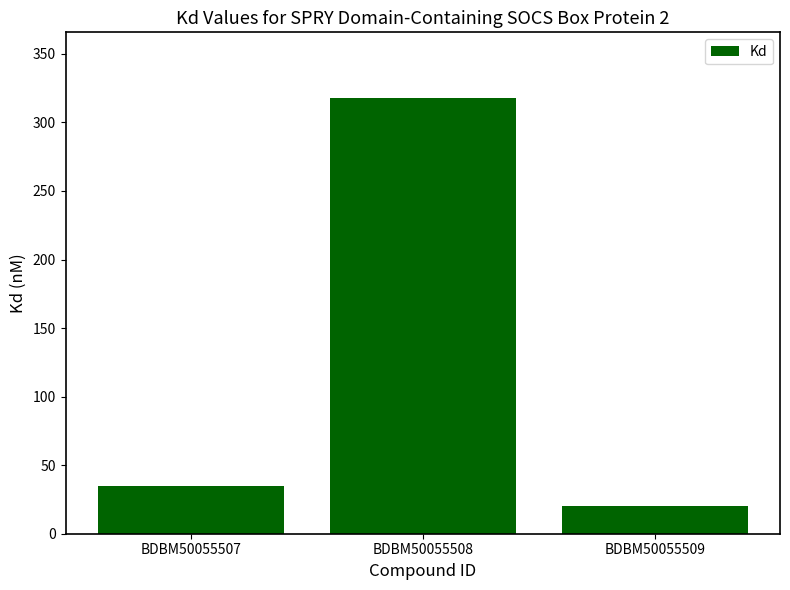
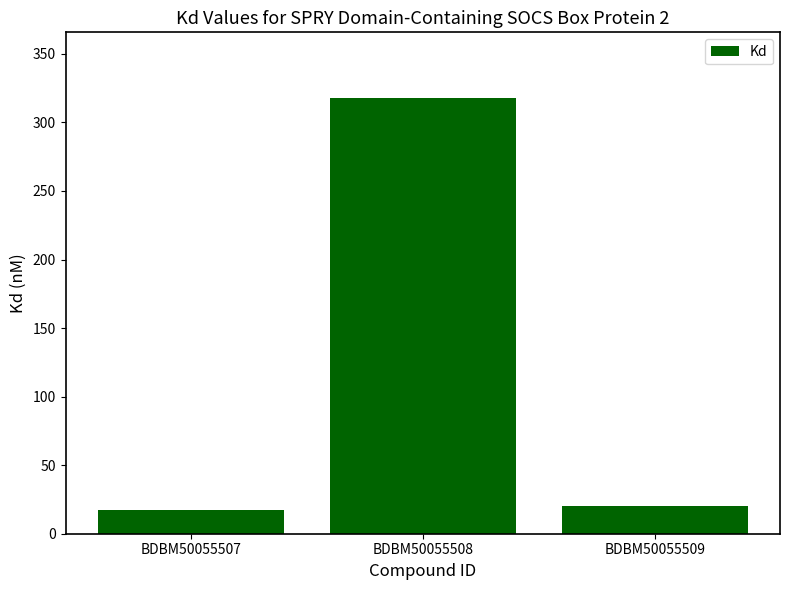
  {
-   "BDBM50055507": 35,
+   "BDBM50055507": 17,
    "BDBM50055508": 318,
    "BDBM50055509": 20
  }
